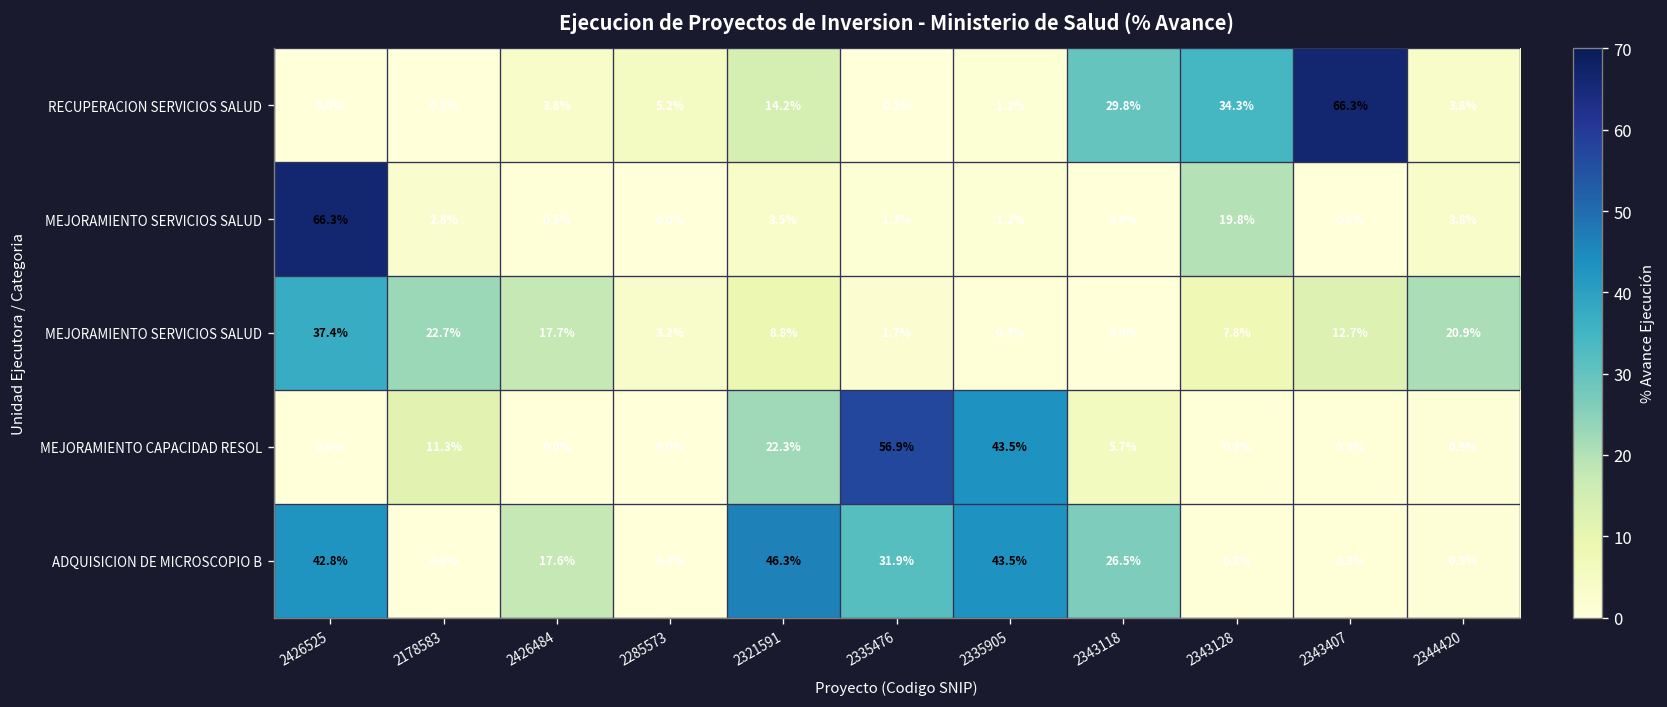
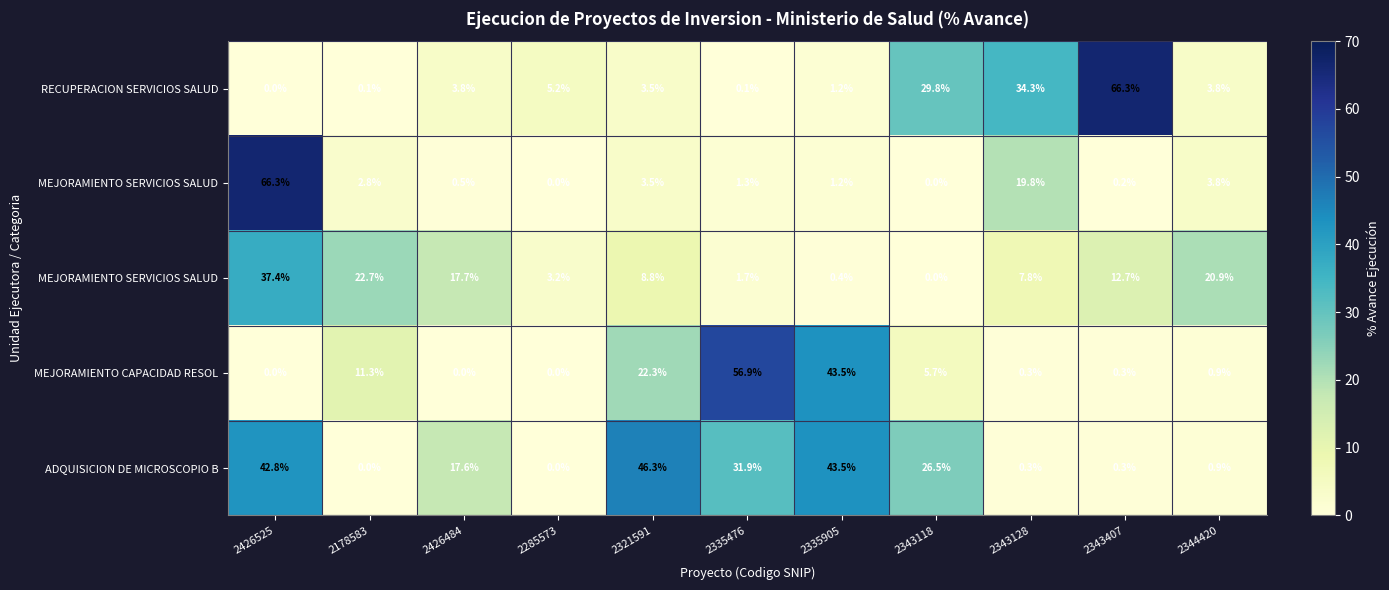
  {
    "RECUPERACION SERVICIOS SALUD": {
      "2426484": "3.8%",
      "2285573": "5.2%",
-     "2321591": "14.2%",
+     "2321591": "3.5%",
      "2343118": "29.8%",
      "2343128": "34.3%",
      "2343407": "66.3%",
      "2344420": "3.8%"
    },
    "MEJORAMIENTO CAPACIDAD RESOL": {
      "2178583": "11.3%",
      "2321591": "22.3%",
      "2335476": "56.9%",
      "2335905": "43.5%",
      "2343118": "5.7%"
    },
    "ADQUISICION DE MICROSCOPIO B": {
      "2426525": "42.8%",
      "2426484": "17.6%",
      "2321591": "46.3%",
      "2335476": "31.9%",
      "2335905": "43.5%",
      "2343118": "26.5%"
    }
  }
